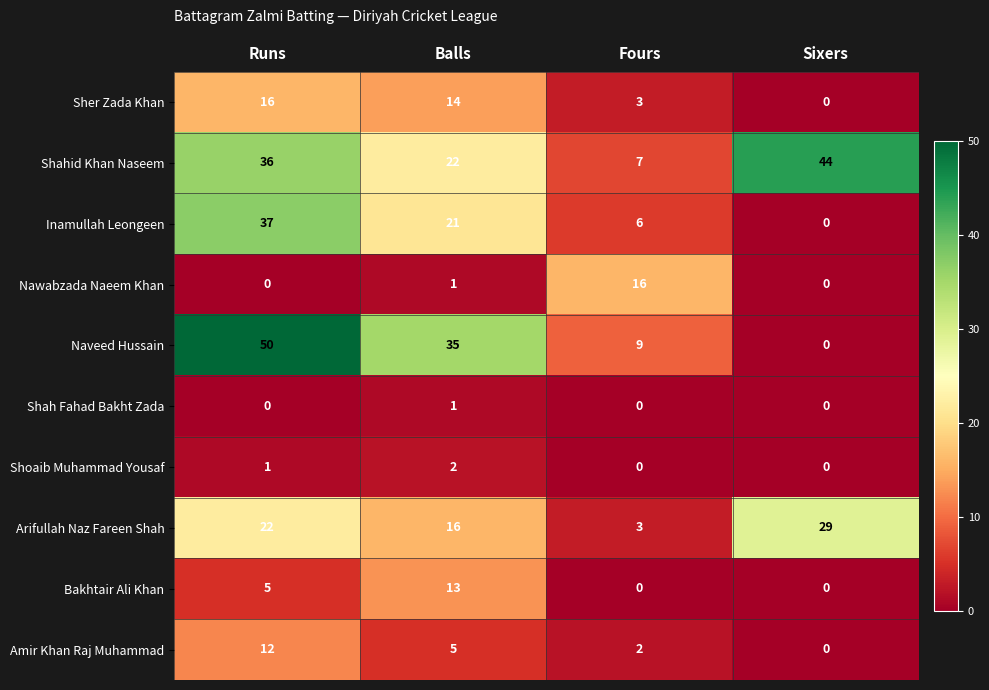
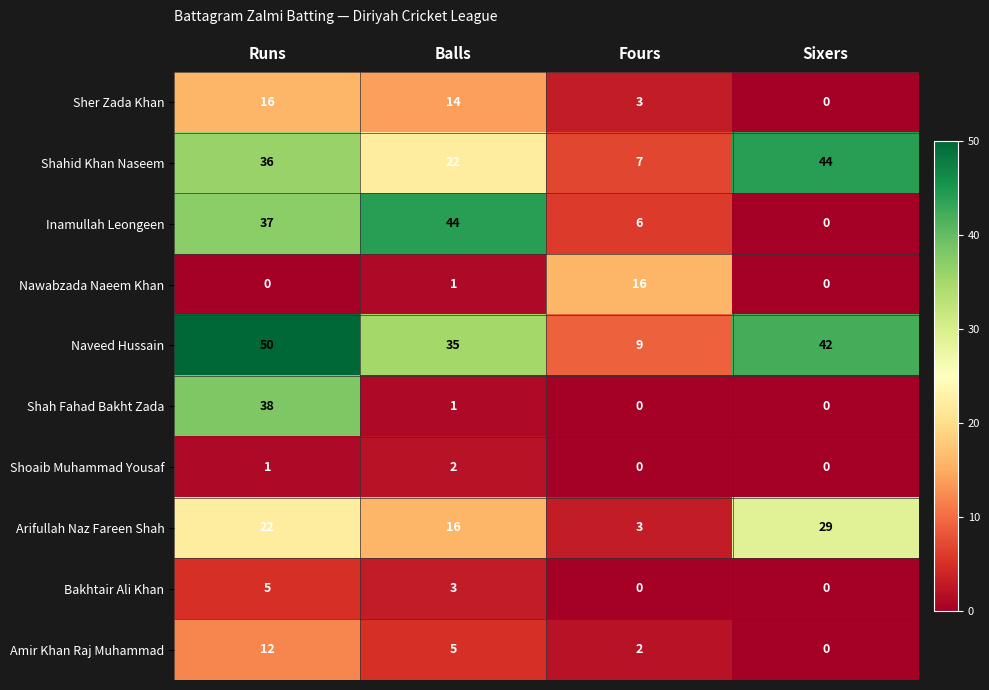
  {
    "Sher Zada Khan": {
      "Runs": 16,
      "Balls": 14,
      "Fours": 3,
      "Sixers": 0
    },
    "Shahid Khan Naseem": {
      "Runs": 36,
      "Balls": 22,
      "Fours": 7,
      "Sixers": 44
    },
    "Inamullah Leongeen": {
      "Runs": 37,
-     "Balls": 21,
+     "Balls": 44,
      "Fours": 6,
      "Sixers": 0
    },
    "Nawabzada Naeem Khan": {
      "Runs": 0,
      "Balls": 1,
      "Fours": 16,
      "Sixers": 0
    },
    "Naveed Hussain": {
      "Runs": 50,
      "Balls": 35,
      "Fours": 9,
-     "Sixers": 0
+     "Sixers": 42
    },
    "Shah Fahad Bakht Zada": {
-     "Runs": 0,
+     "Runs": 38,
      "Balls": 1,
      "Fours": 0,
      "Sixers": 0
    },
    "Shoaib Muhammad Yousaf": {
      "Runs": 1,
      "Balls": 2,
      "Fours": 0,
      "Sixers": 0
    },
    "Arifullah Naz Fareen Shah": {
      "Runs": 22,
      "Balls": 16,
      "Fours": 3,
      "Sixers": 29
    },
    "Bakhtair Ali Khan": {
      "Runs": 5,
-     "Balls": 13,
+     "Balls": 3,
      "Fours": 0,
      "Sixers": 0
    },
    "Amir Khan Raj Muhammad": {
      "Runs": 12,
      "Balls": 5,
      "Fours": 2,
      "Sixers": 0
    }
  }
